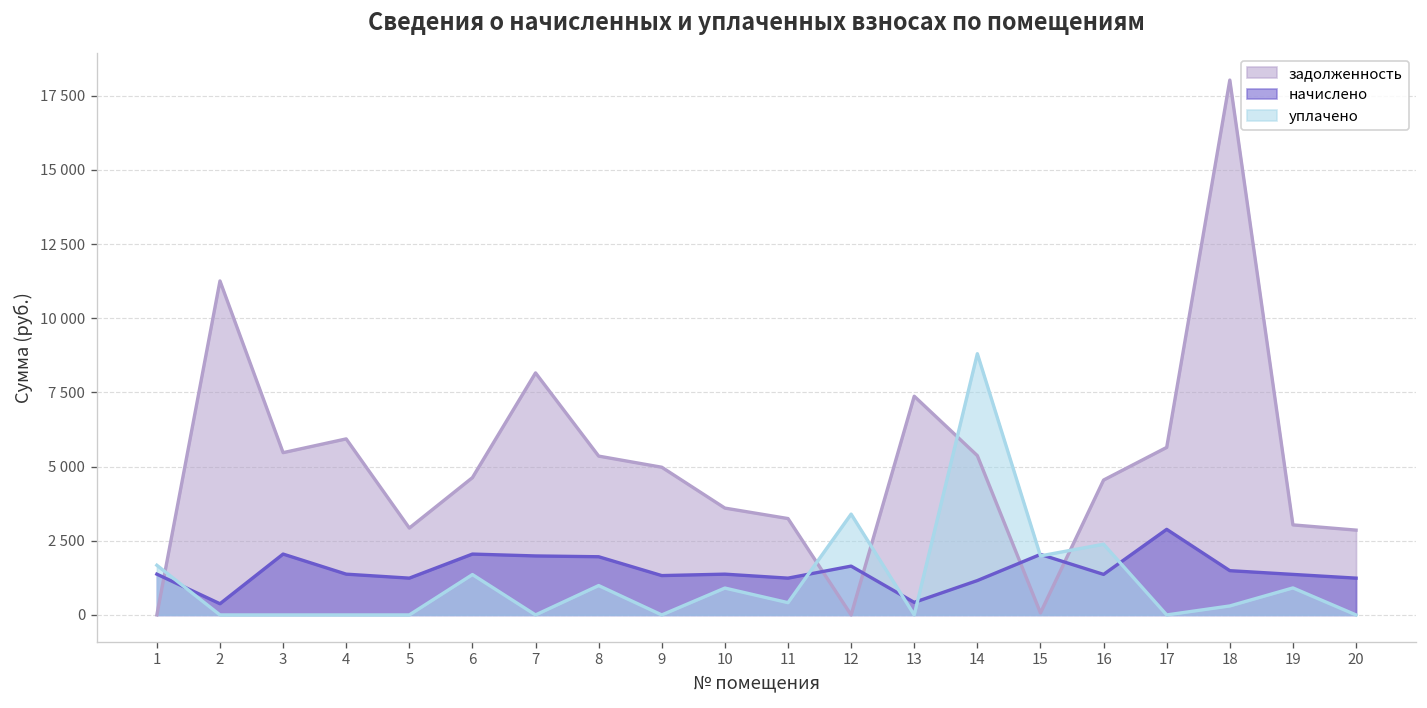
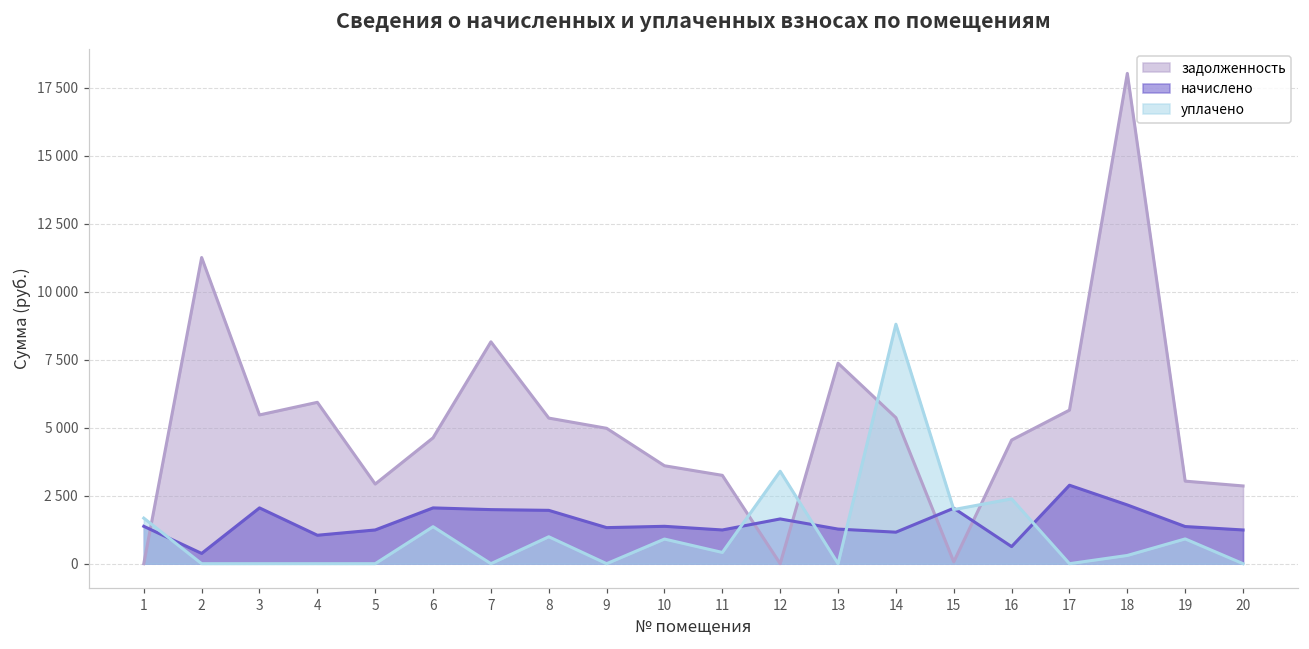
  {
    "начислено": {
      "1": 1400,
      "2": 400,
      "3": 2100,
-     "4": 1400,
+     "4": 1000,
      "5": 1200,
      "6": 2100,
      "7": 2000,
      "8": 2000,
      "9": 1300,
      "10": 1400,
      "11": 1200,
      "12": 1600,
-     "13": 400,
+     "13": 1300,
      "14": 1200,
-     "16": 1400,
+     "16": 600,
      "17": 2900,
-     "18": 1500,
+     "18": 2200,
      "19": 1400,
      "20": 1200
    }
  }
